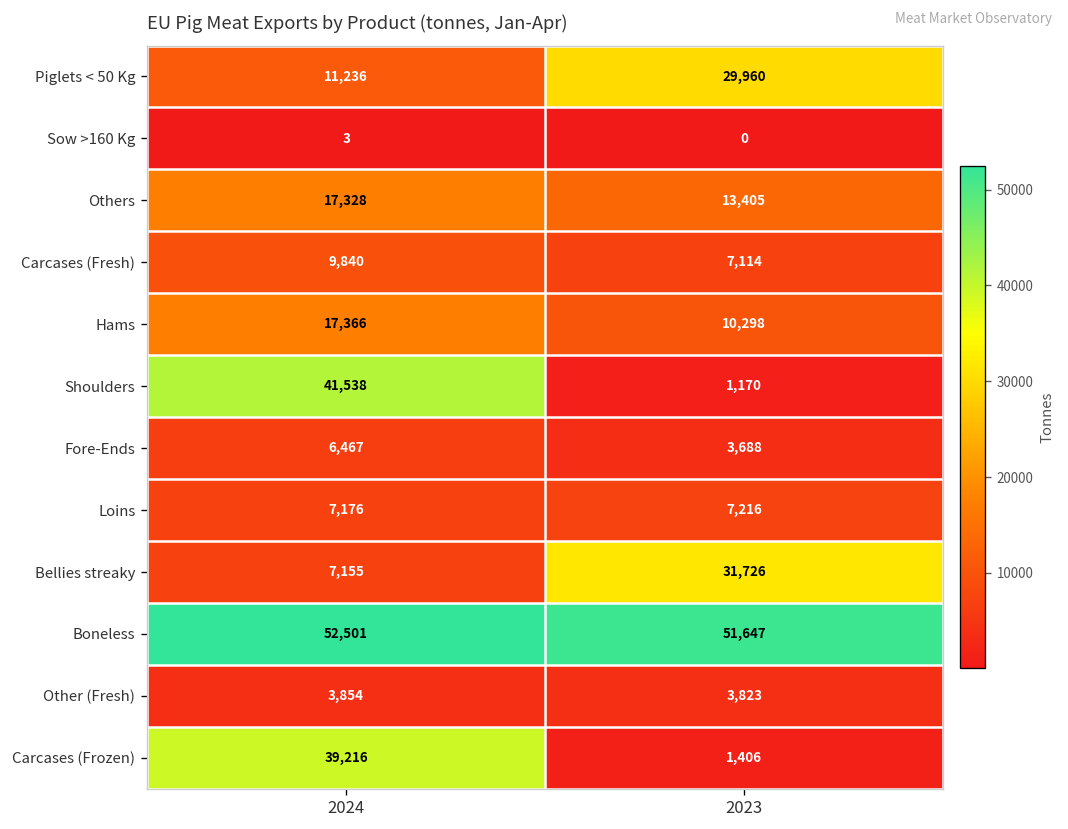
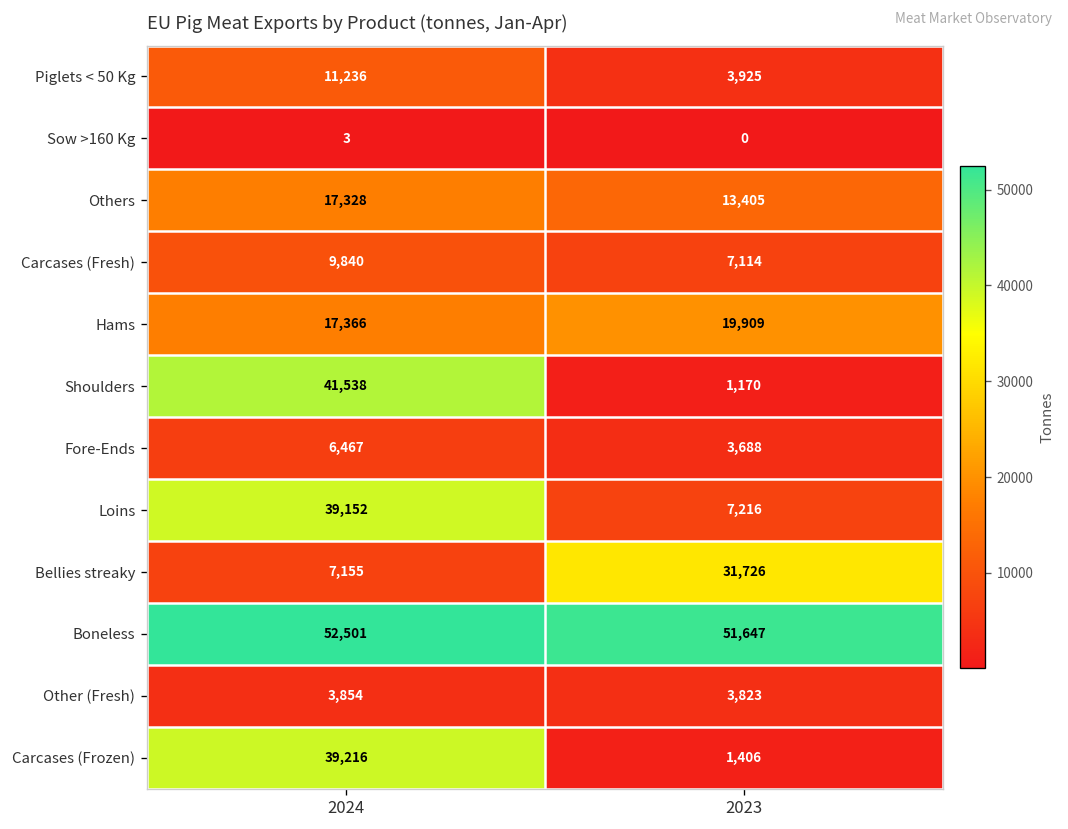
  {
    "Piglets < 50 Kg": {
      "2024": "11,236",
-     "2023": "29,960"
+     "2023": "3,925"
    },
    "Sow >160 Kg": {
      "2024": "3",
      "2023": "0"
    },
    "Others": {
      "2024": "17,328",
      "2023": "13,405"
    },
    "Carcases (Fresh)": {
      "2024": "9,840",
      "2023": "7,114"
    },
    "Hams": {
      "2024": "17,366",
-     "2023": "10,298"
+     "2023": "19,909"
    },
    "Shoulders": {
      "2024": "41,538",
      "2023": "1,170"
    },
    "Fore-Ends": {
      "2024": "6,467",
      "2023": "3,688"
    },
    "Loins": {
-     "2024": "7,176",
+     "2024": "39,152",
      "2023": "7,216"
    },
    "Bellies streaky": {
      "2024": "7,155",
      "2023": "31,726"
    },
    "Boneless": {
      "2024": "52,501",
      "2023": "51,647"
    },
    "Other (Fresh)": {
      "2024": "3,854",
      "2023": "3,823"
    },
    "Carcases (Frozen)": {
      "2024": "39,216",
      "2023": "1,406"
    }
  }
